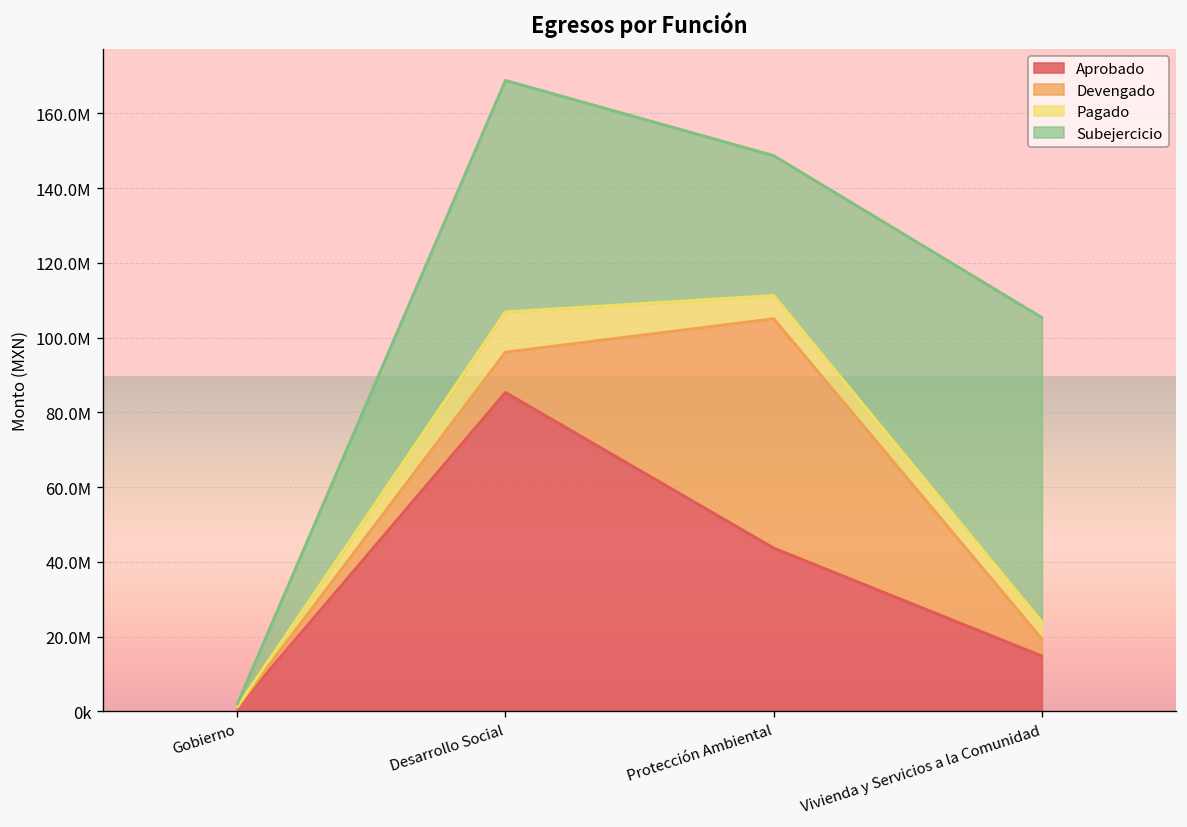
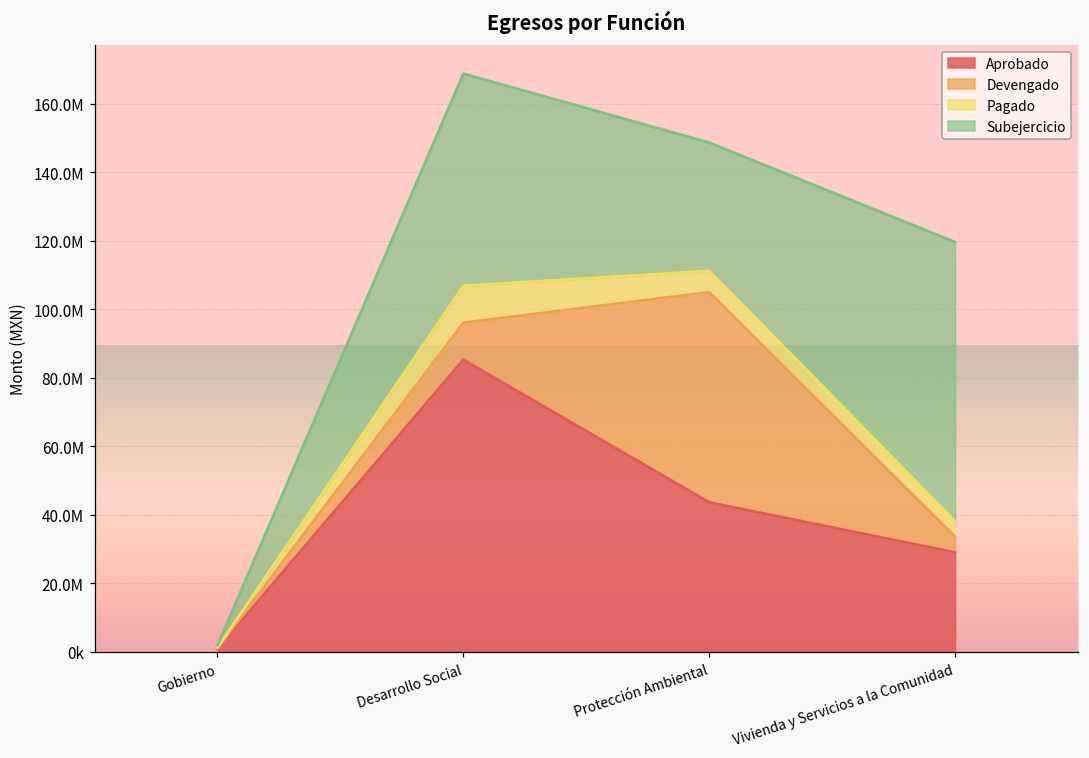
  {
    "Aprobado": {
      "Desarrollo Social": 85000000,
      "Protección Ambiental": 44000000,
-     "Vivienda y Servicios a la Comunidad": 15000000
+     "Vivienda y Servicios a la Comunidad": 29000000
    },
    "Devengado": {
      "Desarrollo Social": 11000000,
      "Protección Ambiental": 61000000,
      "Vivienda y Servicios a la Comunidad": 5000000
    },
    "Pagado": {
      "Desarrollo Social": 11000000,
      "Protección Ambiental": 6000000,
      "Vivienda y Servicios a la Comunidad": 5000000
    },
    "Subejercicio": {
      "Desarrollo Social": 62000000,
      "Protección Ambiental": 37000000,
      "Vivienda y Servicios a la Comunidad": 81000000
    }
  }
